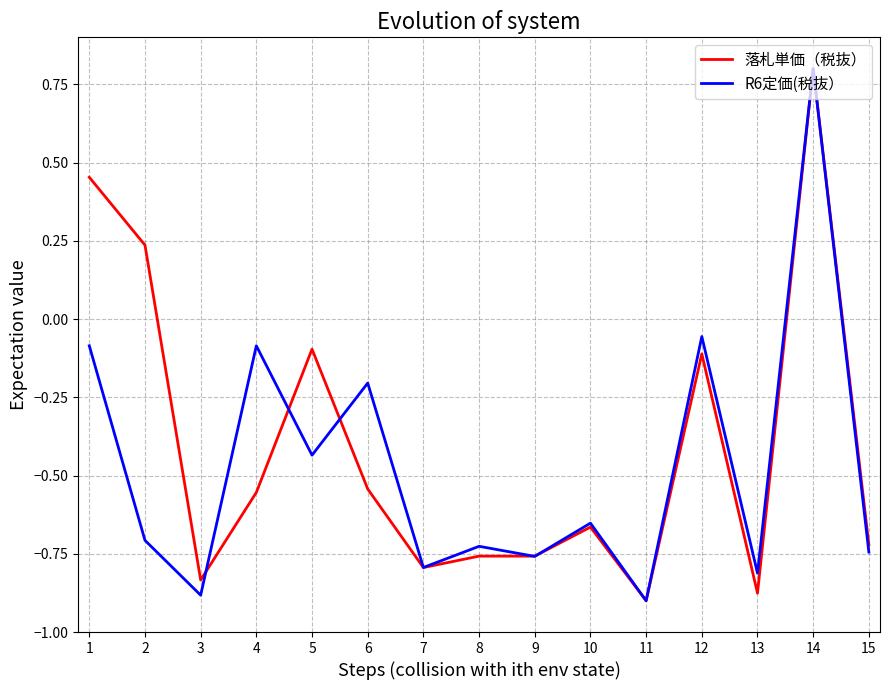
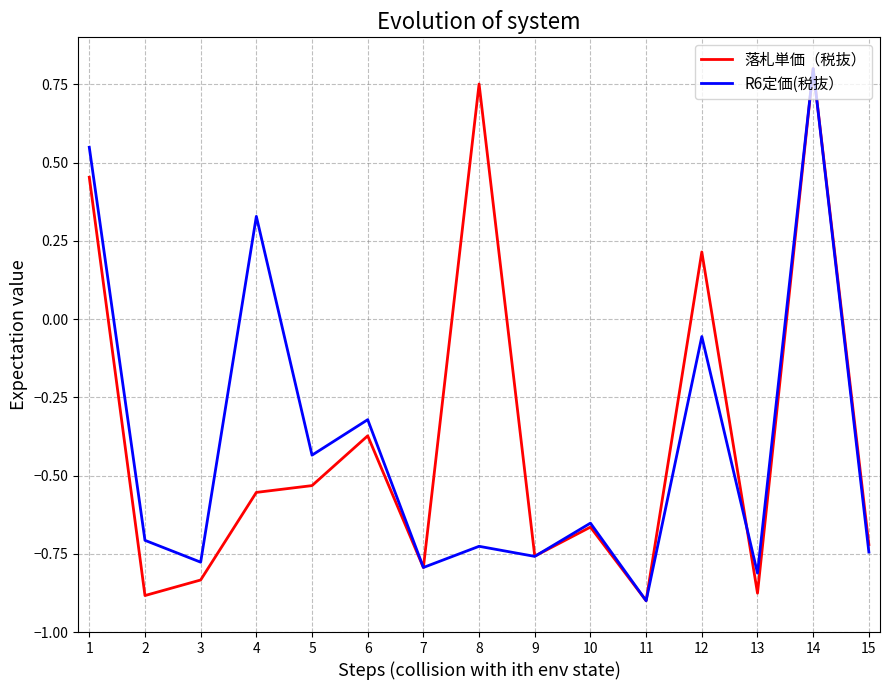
  {
    "落札単価（税抜）": {
      "1": 0.45,
-     "2": 0.24,
+     "2": -0.88,
      "3": -0.83,
      "4": -0.55,
-     "5": -0.10,
-     "6": -0.54,
-     "8": -0.76,
+     "5": -0.53,
+     "6": -0.37,
+     "8": 0.75,
      "10": -0.66,
-     "12": -0.11,
+     "12": 0.21,
      "13": -0.88,
      "15": -0.72
    },
    "R6定価(税抜）": {
-     "1": -0.09,
+     "1": 0.55,
      "2": -0.71,
-     "3": -0.88,
-     "4": -0.09,
+     "3": -0.78,
+     "4": 0.33,
      "5": -0.43,
-     "6": -0.20,
+     "6": -0.32,
      "8": -0.73,
      "10": -0.65,
      "12": -0.06,
      "13": -0.81,
      "15": -0.74
    }
  }
